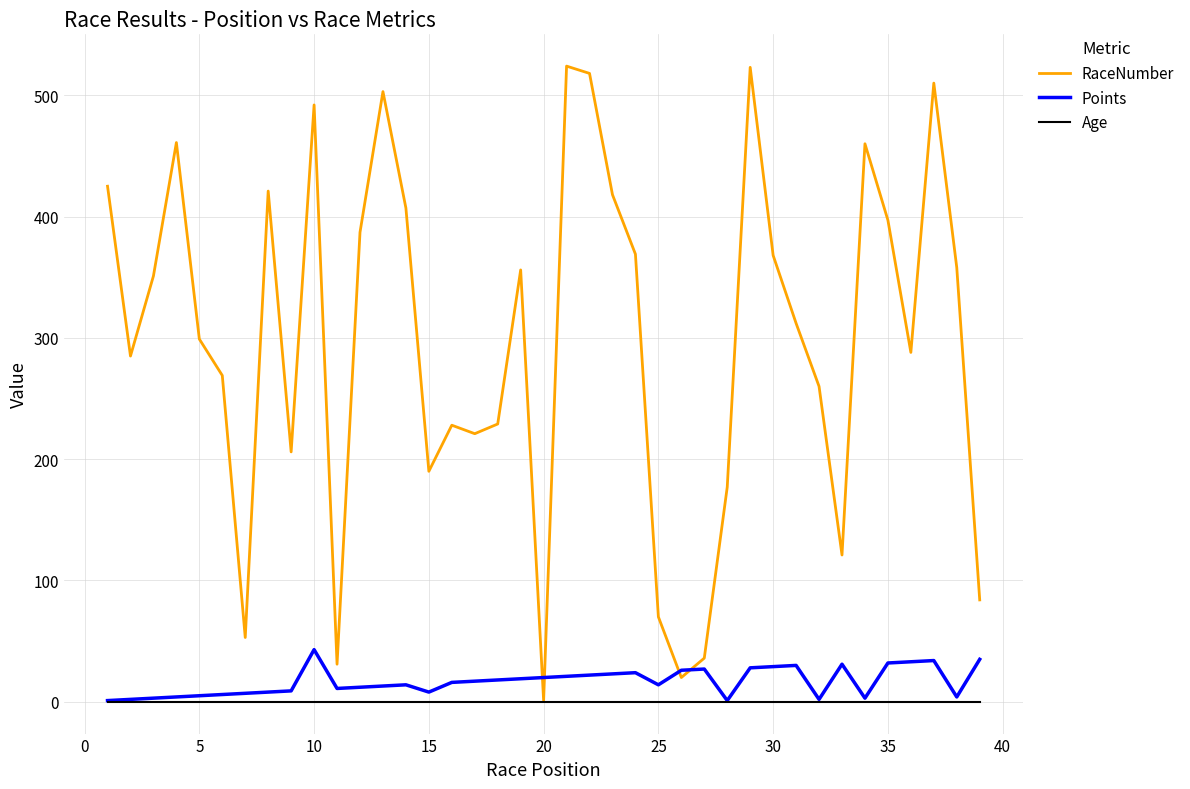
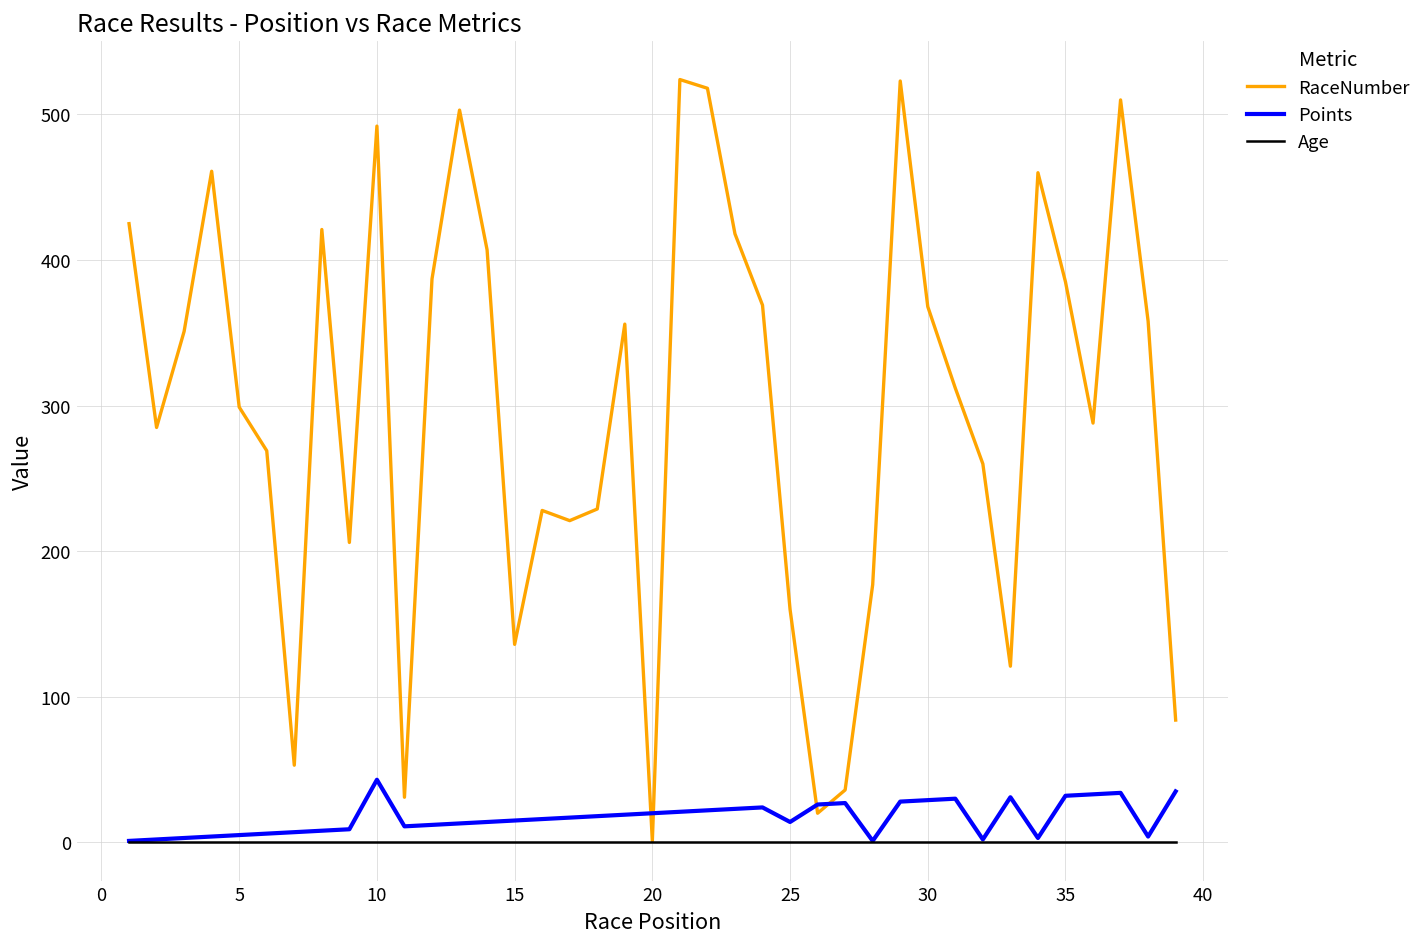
  {
    "RaceNumber": {
      "5": 299,
      "10": 492,
-     "15": 190,
-     "25": 70,
+     "15": 136,
+     "25": 160,
      "30": 368,
-     "35": 397
+     "35": 385
    },
    "Points": {
      "5": 5,
      "10": 43,
-     "15": 8,
+     "15": 15,
      "20": 20,
      "25": 14,
      "30": 29,
      "35": 32
    },
    "Age": {
      "5": 0,
      "10": 0,
      "15": 0,
      "25": 0,
      "30": 0,
      "35": 0
    }
  }
